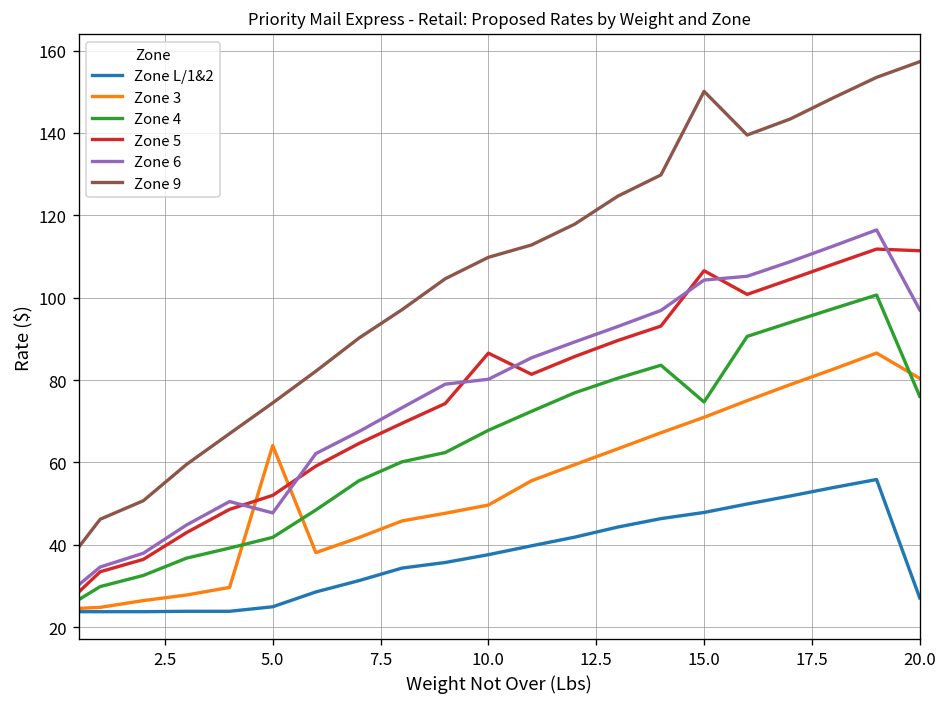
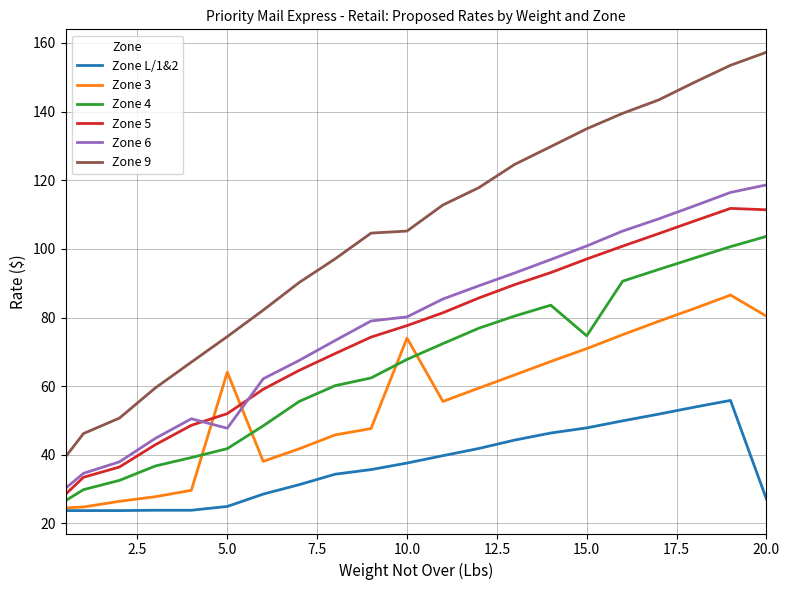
  {
    "Zone L/1&2": {
      "5.0": 25,
      "10.0": 38,
      "15.0": 48,
      "20.0": 27
    },
    "Zone 3": {
      "5.0": 64,
-     "10.0": 50,
+     "10.0": 74,
      "15.0": 71,
      "20.0": 80
    },
    "Zone 4": {
      "5.0": 42,
      "10.0": 68,
      "15.0": 75,
-     "20.0": 76
+     "20.0": 104
    },
    "Zone 5": {
      "5.0": 52,
-     "10.0": 87,
-     "15.0": 107,
+     "10.0": 78,
+     "15.0": 97,
      "20.0": 111
    },
    "Zone 6": {
      "5.0": 48,
      "10.0": 80,
-     "15.0": 104,
-     "20.0": 97
+     "15.0": 101,
+     "20.0": 119
    },
    "Zone 9": {
      "5.0": 74,
-     "10.0": 110,
-     "15.0": 150,
+     "10.0": 105,
+     "15.0": 135,
      "20.0": 157
    }
  }
